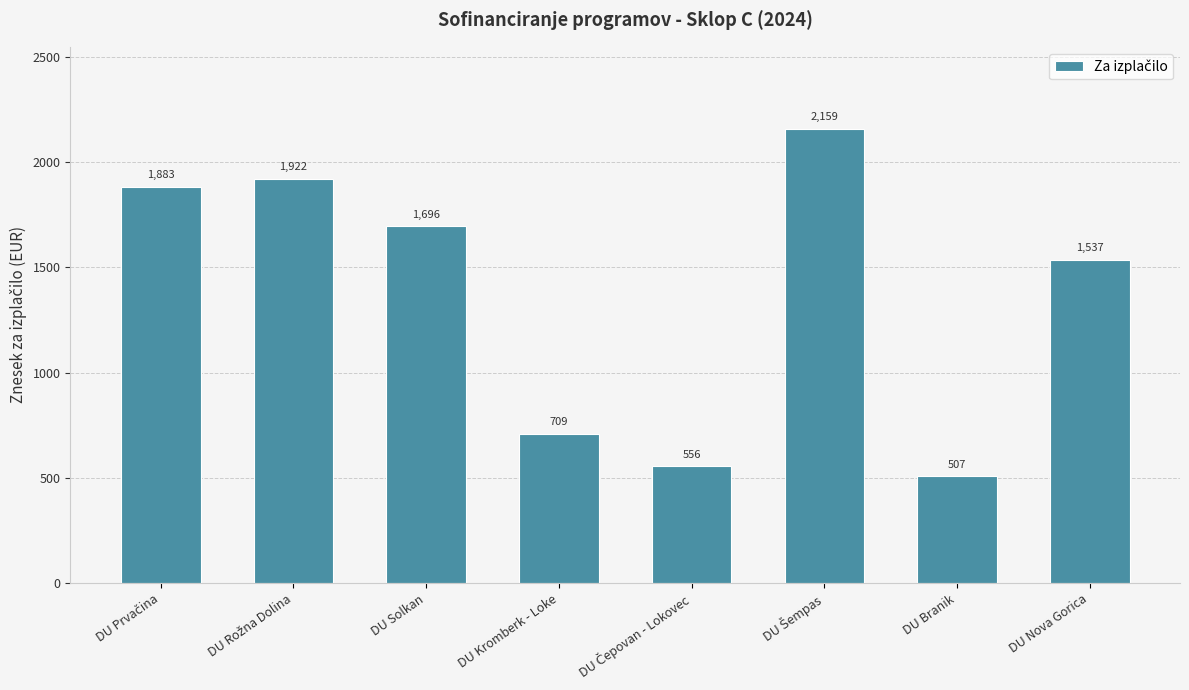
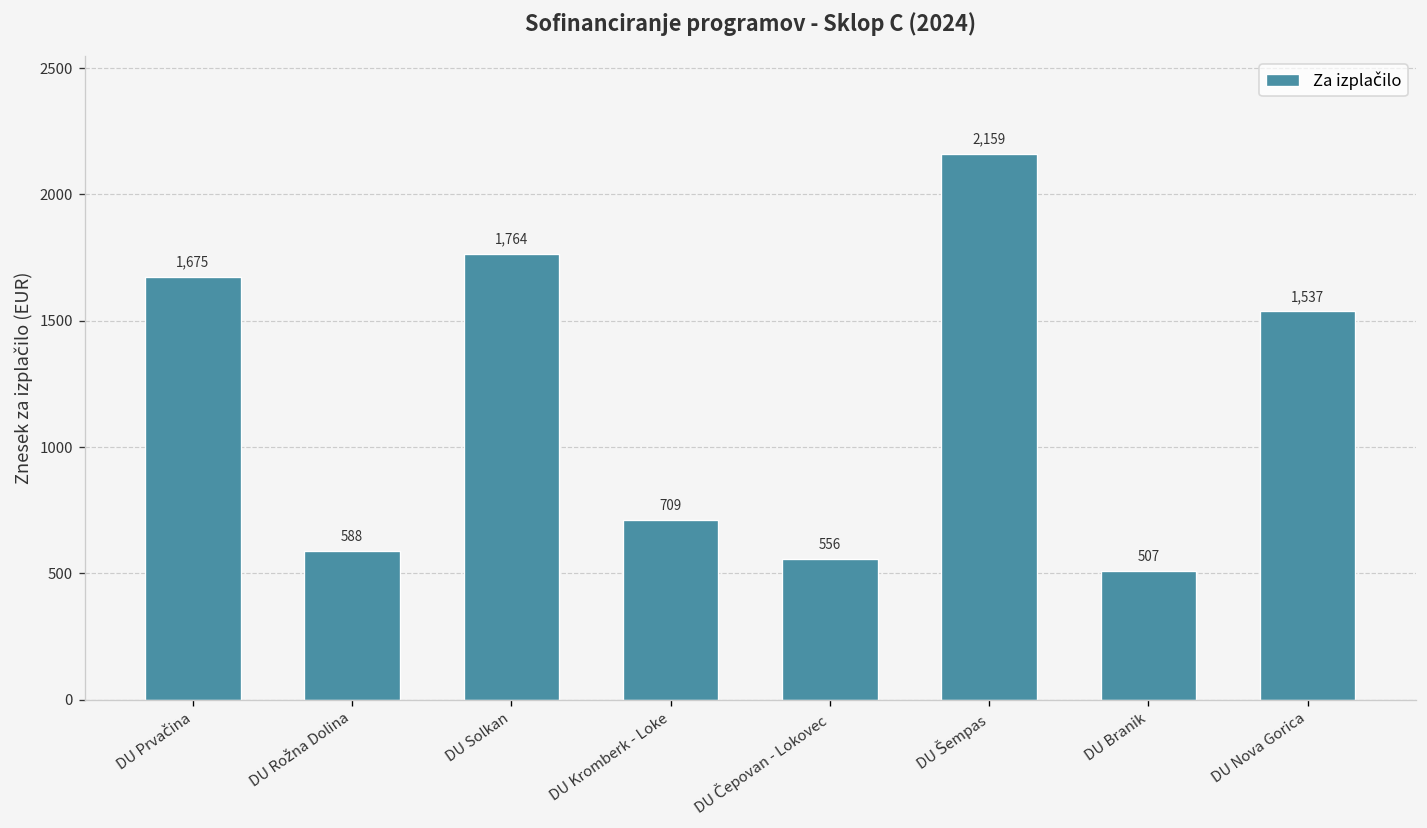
  {
-   "DU Prvačina": "1,883",
-   "DU Rožna Dolina": "1,922",
-   "DU Solkan": "1,696",
+   "DU Prvačina": "1,675",
+   "DU Rožna Dolina": "588",
+   "DU Solkan": "1,764",
    "DU Kromberk - Loke": "709",
    "DU Čepovan - Lokovec": "556",
    "DU Šempas": "2,159",
    "DU Branik": "507",
    "DU Nova Gorica": "1,537"
  }
